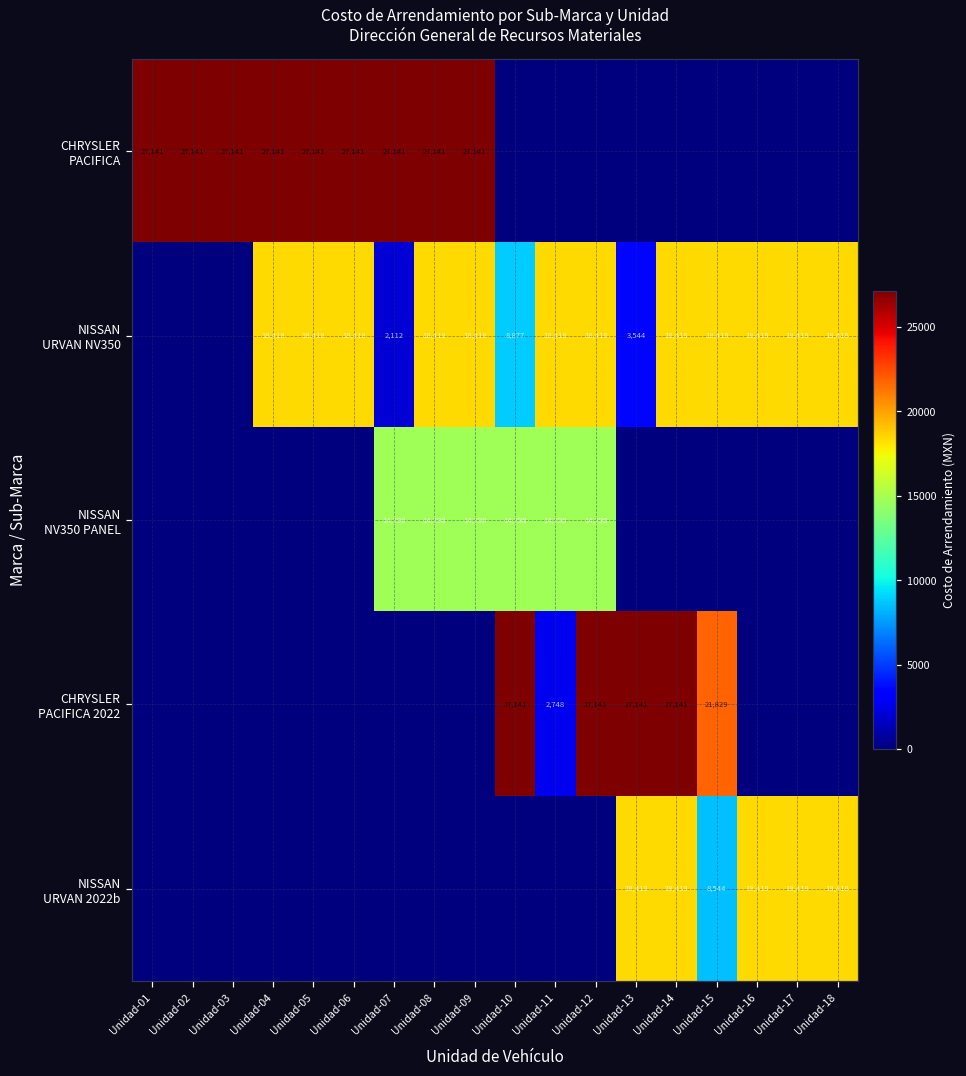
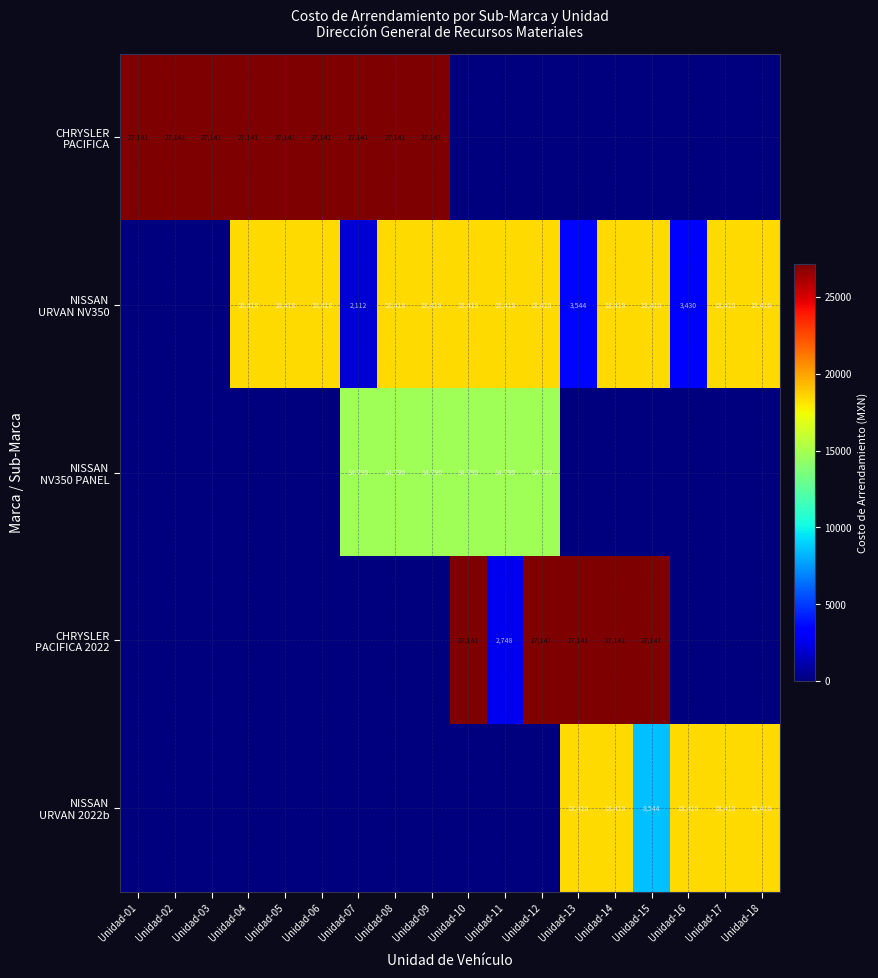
  {
    "CHRYSLER PACIFICA": {
      "Unidad-01": "27,141",
      "Unidad-02": "27,141",
      "Unidad-03": "27,141",
      "Unidad-04": "27,141",
      "Unidad-05": "27,141",
      "Unidad-06": "27,141",
      "Unidad-07": "27,141",
      "Unidad-08": "27,141",
      "Unidad-09": "27,141"
    },
    "NISSAN URVAN NV350": {
      "Unidad-04": "18,418",
      "Unidad-05": "18,418",
      "Unidad-06": "18,418",
      "Unidad-07": "2,112",
      "Unidad-08": "18,418",
      "Unidad-09": "18,418",
-     "Unidad-10": "8,877",
+     "Unidad-10": "18,418",
      "Unidad-11": "18,418",
      "Unidad-12": "18,418",
      "Unidad-13": "3,544",
      "Unidad-14": "18,418",
      "Unidad-15": "18,418",
-     "Unidad-16": "18,418",
+     "Unidad-16": "3,430",
      "Unidad-17": "18,418",
      "Unidad-18": "18,418"
    },
    "NISSAN NV350 PANEL": {
      "Unidad-07": "14,790",
      "Unidad-08": "14,790",
      "Unidad-09": "14,790",
      "Unidad-10": "14,790",
      "Unidad-11": "14,790",
      "Unidad-12": "14,790"
    },
    "CHRYSLER PACIFICA 2022": {
      "Unidad-10": "27,141",
      "Unidad-11": "2,748",
      "Unidad-12": "27,141",
      "Unidad-13": "27,141",
      "Unidad-14": "27,141",
-     "Unidad-15": "21,829"
+     "Unidad-15": "27,141"
    },
    "NISSAN URVAN 2022b": {
      "Unidad-13": "18,418",
      "Unidad-14": "18,418",
      "Unidad-15": "8,544",
      "Unidad-16": "18,418",
      "Unidad-17": "18,418",
      "Unidad-18": "18,418"
    }
  }
